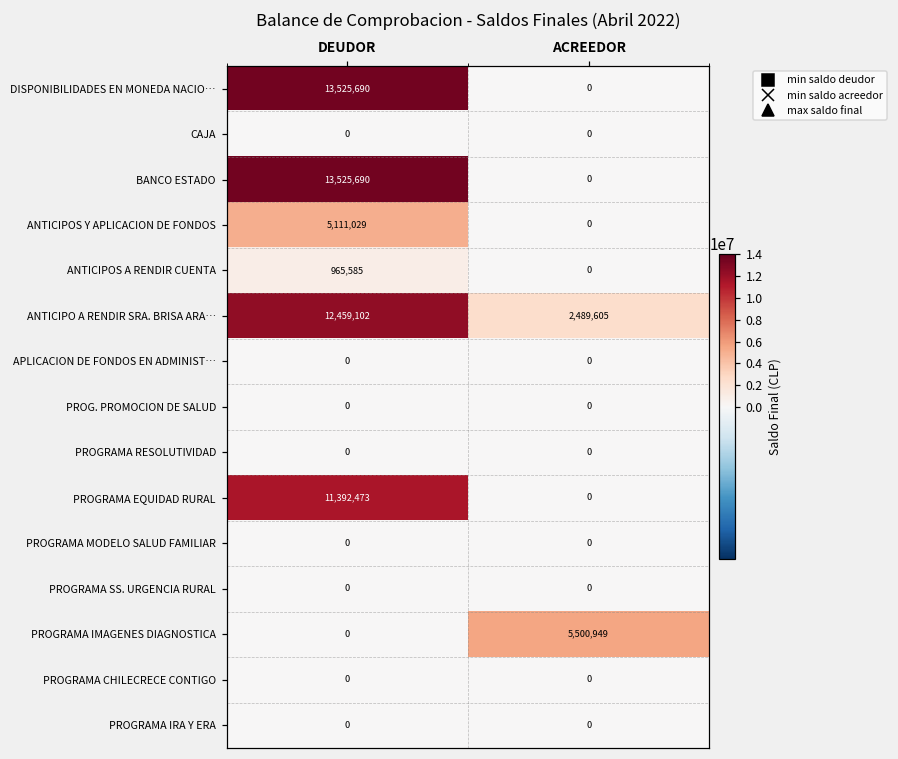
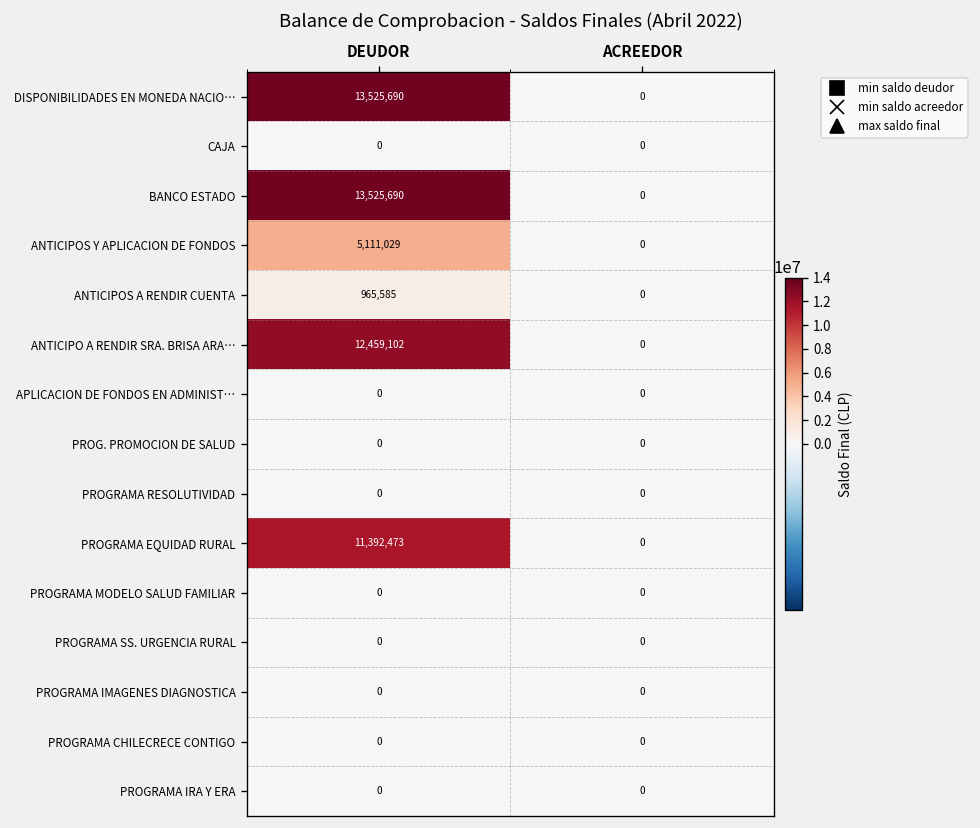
  {
    "DISPONIBILIDADES EN MONEDA NACIO…": {
      "DEUDOR": "13,525,690",
      "ACREEDOR": "0"
    },
    "CAJA": {
      "DEUDOR": "0",
      "ACREEDOR": "0"
    },
    "BANCO ESTADO": {
      "DEUDOR": "13,525,690",
      "ACREEDOR": "0"
    },
    "ANTICIPOS Y APLICACION DE FONDOS": {
      "DEUDOR": "5,111,029",
      "ACREEDOR": "0"
    },
    "ANTICIPOS A RENDIR CUENTA": {
      "DEUDOR": "965,585",
      "ACREEDOR": "0"
    },
    "ANTICIPO A RENDIR SRA. BRISA ARA…": {
      "DEUDOR": "12,459,102",
-     "ACREEDOR": "2,489,605"
+     "ACREEDOR": "0"
    },
    "APLICACION DE FONDOS EN ADMINIST…": {
      "DEUDOR": "0",
      "ACREEDOR": "0"
    },
    "PROG. PROMOCION DE SALUD": {
      "DEUDOR": "0",
      "ACREEDOR": "0"
    },
    "PROGRAMA RESOLUTIVIDAD": {
      "DEUDOR": "0",
      "ACREEDOR": "0"
    },
    "PROGRAMA EQUIDAD RURAL": {
      "DEUDOR": "11,392,473",
      "ACREEDOR": "0"
    },
    "PROGRAMA MODELO SALUD FAMILIAR": {
      "DEUDOR": "0",
      "ACREEDOR": "0"
    },
    "PROGRAMA SS. URGENCIA RURAL": {
      "DEUDOR": "0",
      "ACREEDOR": "0"
    },
    "PROGRAMA IMAGENES DIAGNOSTICA": {
      "DEUDOR": "0",
-     "ACREEDOR": "5,500,949"
+     "ACREEDOR": "0"
    },
    "PROGRAMA CHILECRECE CONTIGO": {
      "DEUDOR": "0",
      "ACREEDOR": "0"
    },
    "PROGRAMA IRA Y ERA": {
      "DEUDOR": "0",
      "ACREEDOR": "0"
    }
  }
